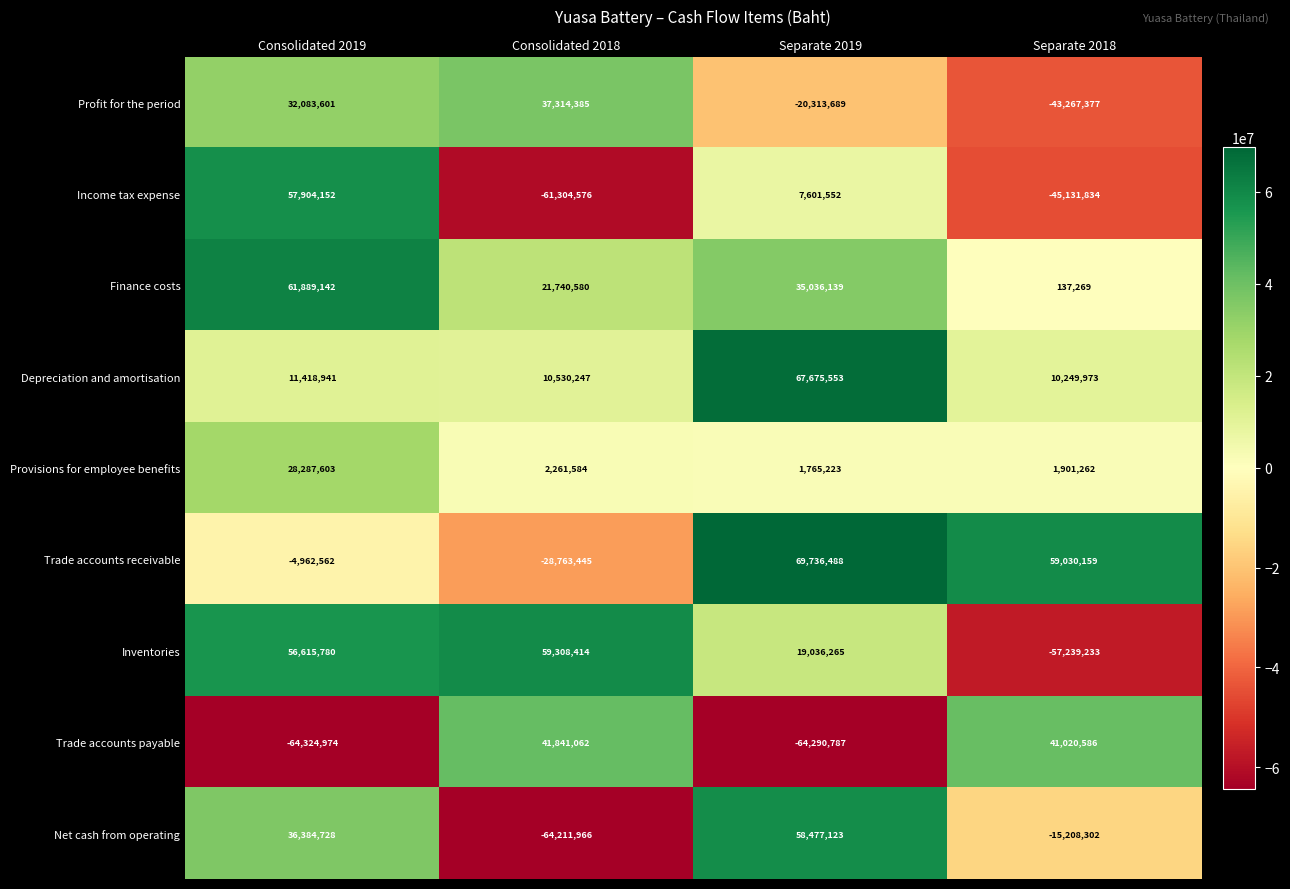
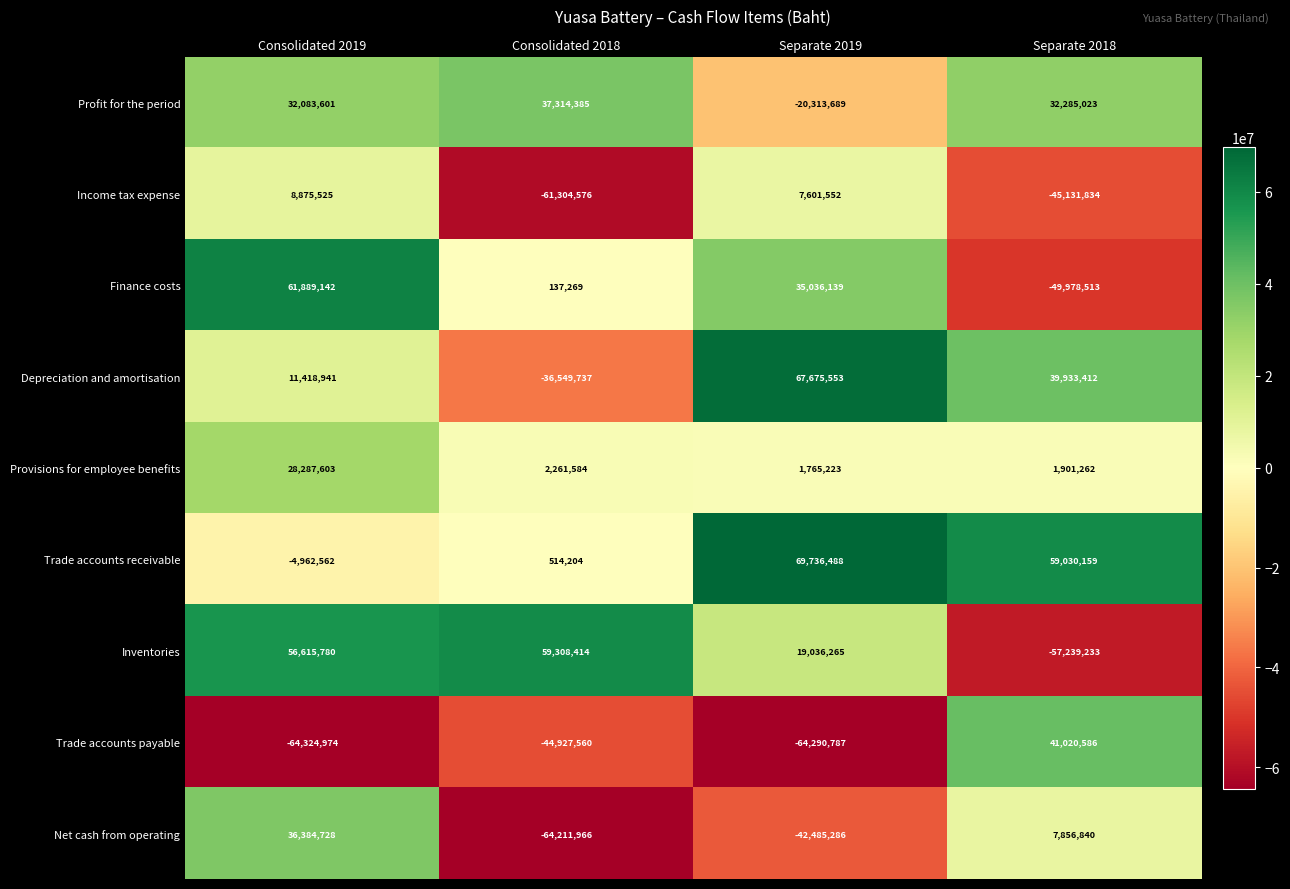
  {
    "Profit for the period": {
      "Consolidated 2019": "32,083,601",
      "Consolidated 2018": "37,314,385",
      "Separate 2019": "-20,313,689",
-     "Separate 2018": "-43,267,377"
+     "Separate 2018": "32,285,023"
    },
    "Income tax expense": {
-     "Consolidated 2019": "57,904,152",
+     "Consolidated 2019": "8,875,525",
      "Consolidated 2018": "-61,304,576",
      "Separate 2019": "7,601,552",
      "Separate 2018": "-45,131,834"
    },
    "Finance costs": {
      "Consolidated 2019": "61,889,142",
-     "Consolidated 2018": "21,740,580",
+     "Consolidated 2018": "137,269",
      "Separate 2019": "35,036,139",
-     "Separate 2018": "137,269"
+     "Separate 2018": "-49,978,513"
    },
    "Depreciation and amortisation": {
      "Consolidated 2019": "11,418,941",
-     "Consolidated 2018": "10,530,247",
+     "Consolidated 2018": "-36,549,737",
      "Separate 2019": "67,675,553",
-     "Separate 2018": "10,249,973"
+     "Separate 2018": "39,933,412"
    },
    "Provisions for employee benefits": {
      "Consolidated 2019": "28,287,603",
      "Consolidated 2018": "2,261,584",
      "Separate 2019": "1,765,223",
      "Separate 2018": "1,901,262"
    },
    "Trade accounts receivable": {
      "Consolidated 2019": "-4,962,562",
-     "Consolidated 2018": "-28,763,445",
+     "Consolidated 2018": "514,204",
      "Separate 2019": "69,736,488",
      "Separate 2018": "59,030,159"
    },
    "Inventories": {
      "Consolidated 2019": "56,615,780",
      "Consolidated 2018": "59,308,414",
      "Separate 2019": "19,036,265",
      "Separate 2018": "-57,239,233"
    },
    "Trade accounts payable": {
      "Consolidated 2019": "-64,324,974",
-     "Consolidated 2018": "41,841,062",
+     "Consolidated 2018": "-44,927,560",
      "Separate 2019": "-64,290,787",
      "Separate 2018": "41,020,586"
    },
    "Net cash from operating": {
      "Consolidated 2019": "36,384,728",
      "Consolidated 2018": "-64,211,966",
-     "Separate 2019": "58,477,123",
-     "Separate 2018": "-15,208,302"
+     "Separate 2019": "-42,485,286",
+     "Separate 2018": "7,856,840"
    }
  }
